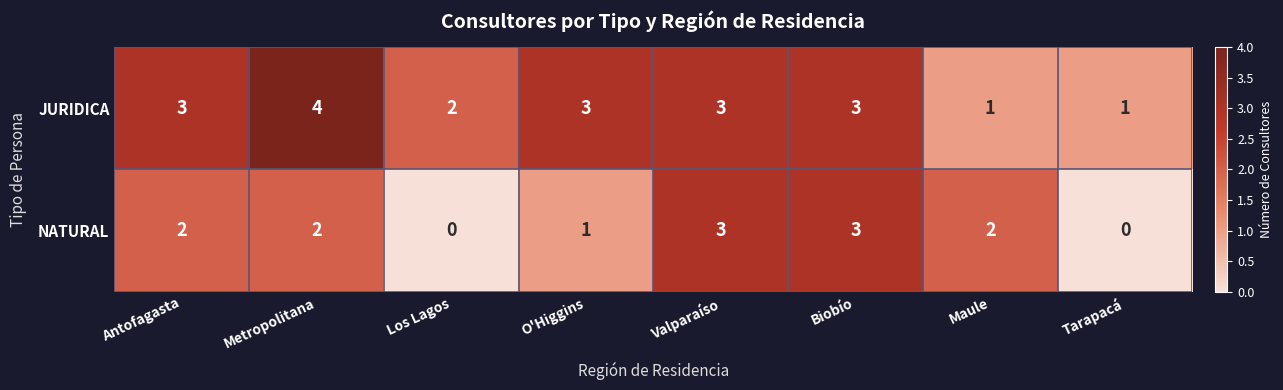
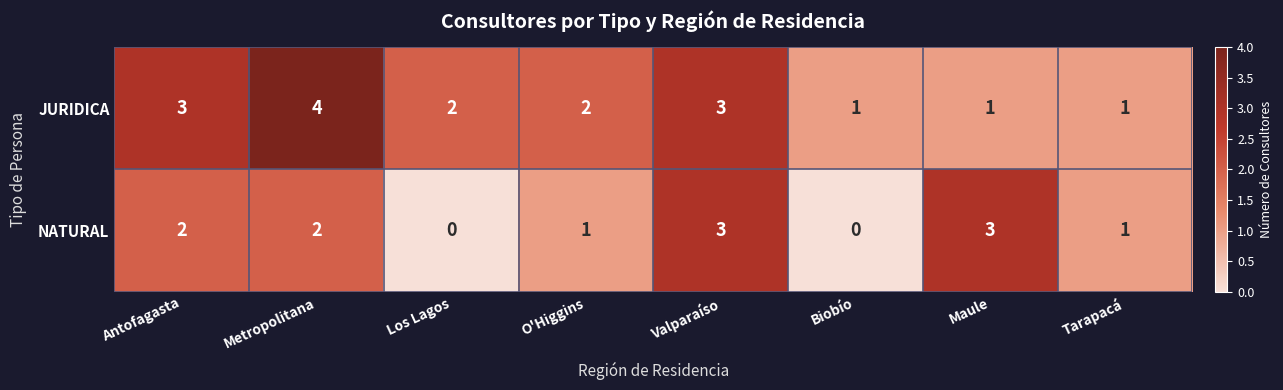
  {
    "JURIDICA": {
      "Antofagasta": 3,
      "Metropolitana": 4,
      "Los Lagos": 2,
-     "O'Higgins": 3,
+     "O'Higgins": 2,
      "Valparaíso": 3,
-     "Biobío": 3,
+     "Biobío": 1,
      "Maule": 1,
      "Tarapacá": 1
    },
    "NATURAL": {
      "Antofagasta": 2,
      "Metropolitana": 2,
      "Los Lagos": 0,
      "O'Higgins": 1,
      "Valparaíso": 3,
-     "Biobío": 3,
-     "Maule": 2,
-     "Tarapacá": 0
+     "Biobío": 0,
+     "Maule": 3,
+     "Tarapacá": 1
    }
  }
